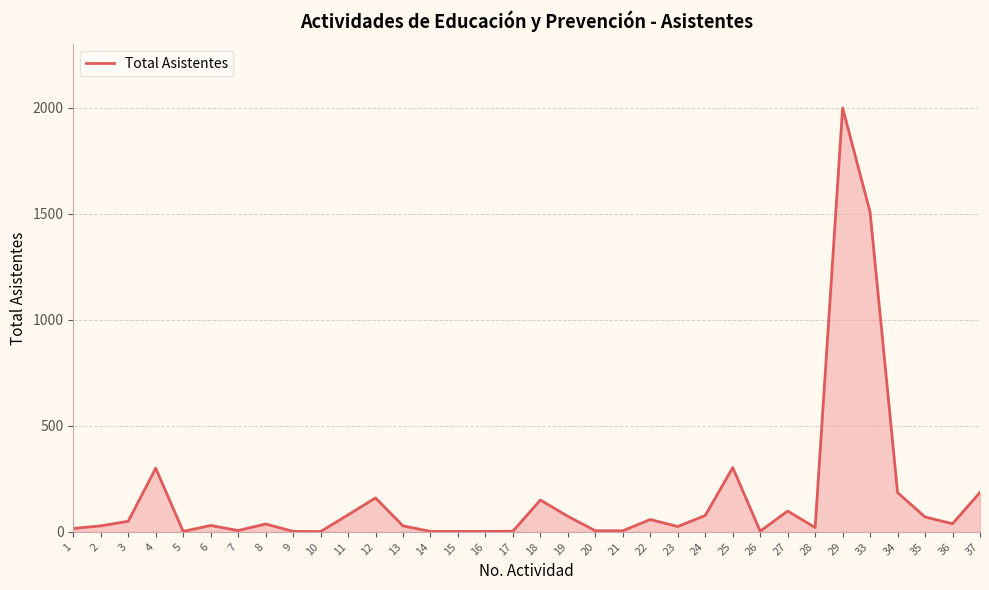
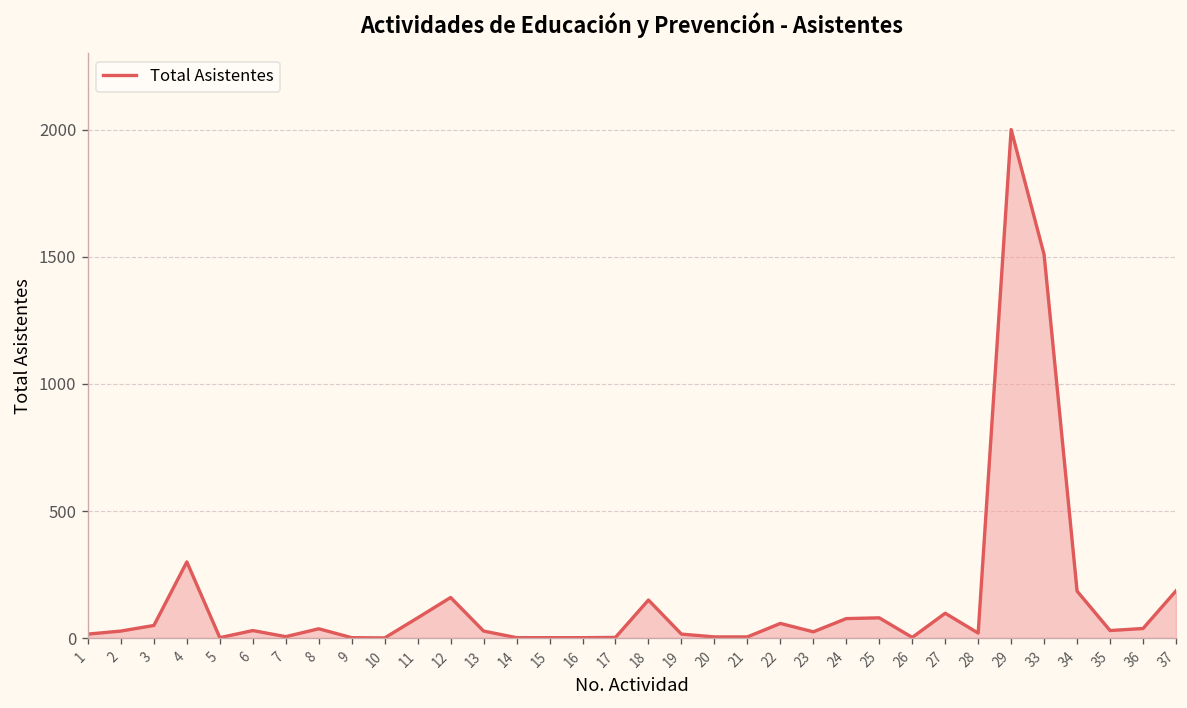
  {
    "1": 20,
    "2": 30,
    "3": 50,
    "4": 300,
    "5": 0,
    "6": 30,
    "7": 10,
    "8": 40,
    "9": 0,
    "10": 0,
    "11": 80,
    "12": 160,
    "13": 30,
    "14": 0,
    "15": 0,
    "16": 0,
    "17": 0,
    "18": 150,
-   "19": 70,
+   "19": 20,
    "20": 10,
    "21": 10,
    "22": 60,
    "23": 30,
    "24": 80,
-   "25": 300,
+   "25": 80,
    "26": 0,
    "27": 100,
    "28": 20,
    "29": 2000,
    "33": 1510,
    "34": 190,
-   "35": 70,
+   "35": 30,
    "36": 40,
    "37": 190
  }
